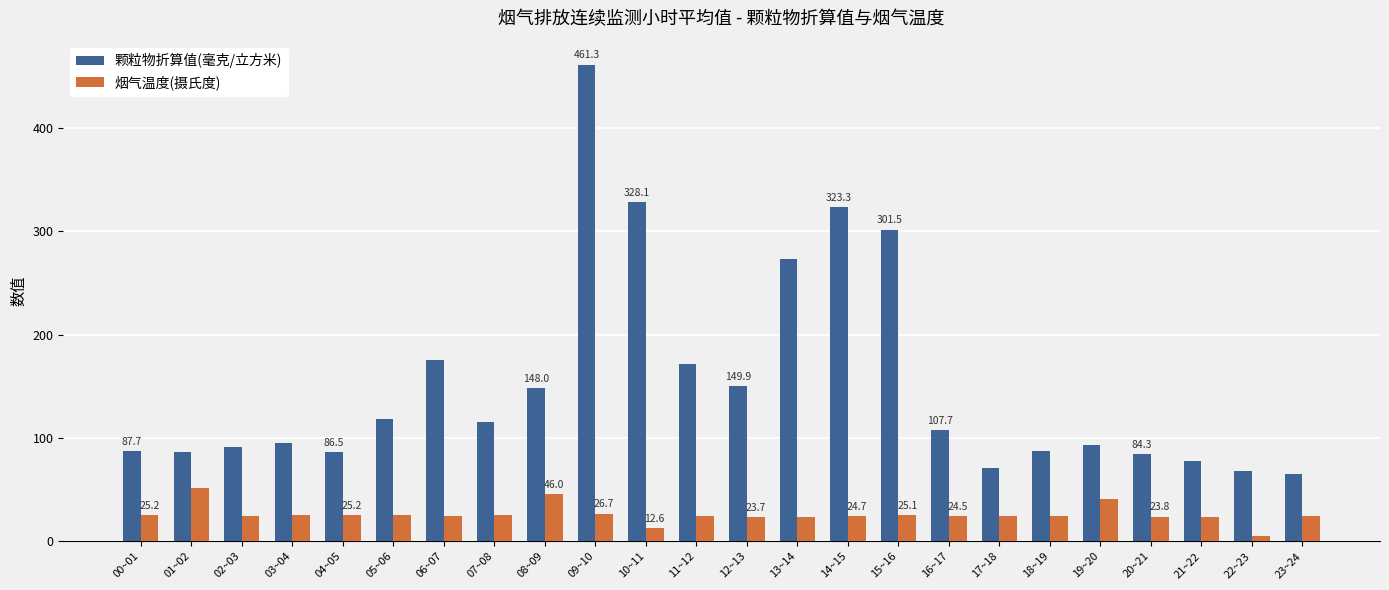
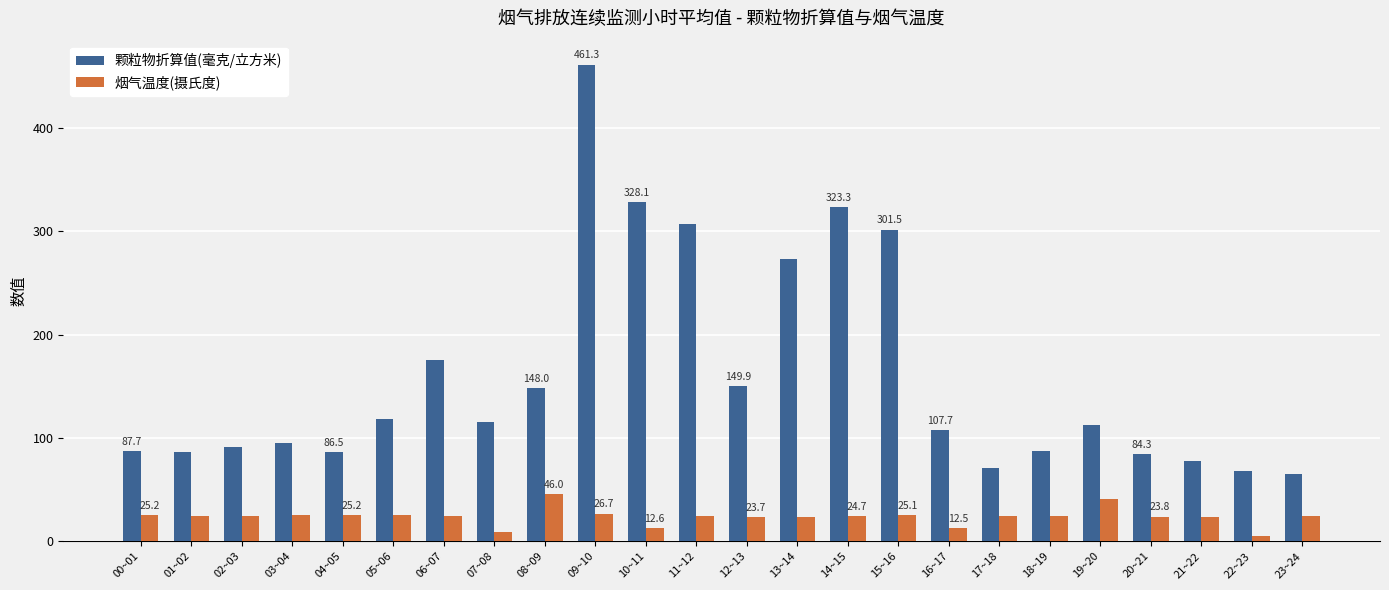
  {
    "颗粒物折算值(毫克/立方米)": {
      "01~02": 87,
      "02~03": 92,
      "03~04": 95,
      "05~06": 118,
      "06~07": 176,
      "07~08": 116,
-     "11~12": 172,
+     "11~12": 307,
      "13~14": 273,
      "17~18": 71,
      "18~19": 87,
-     "19~20": 93,
+     "19~20": 113,
      "21~22": 78,
      "22~23": 68,
      "23~24": 65
    },
    "烟气温度(摄氏度)": {
      "00~01": 25.2,
-     "01~02": 51,
+     "01~02": 24,
      "04~05": 25.2,
-     "07~08": 25,
+     "07~08": 9,
      "08~09": 46.0,
      "09~10": 26.7,
      "10~11": 12.6,
      "12~13": 23.7,
      "14~15": 24.7,
      "15~16": 25.1,
-     "16~17": 24.5,
+     "16~17": 12.5,
      "20~21": 23.8
    }
  }
